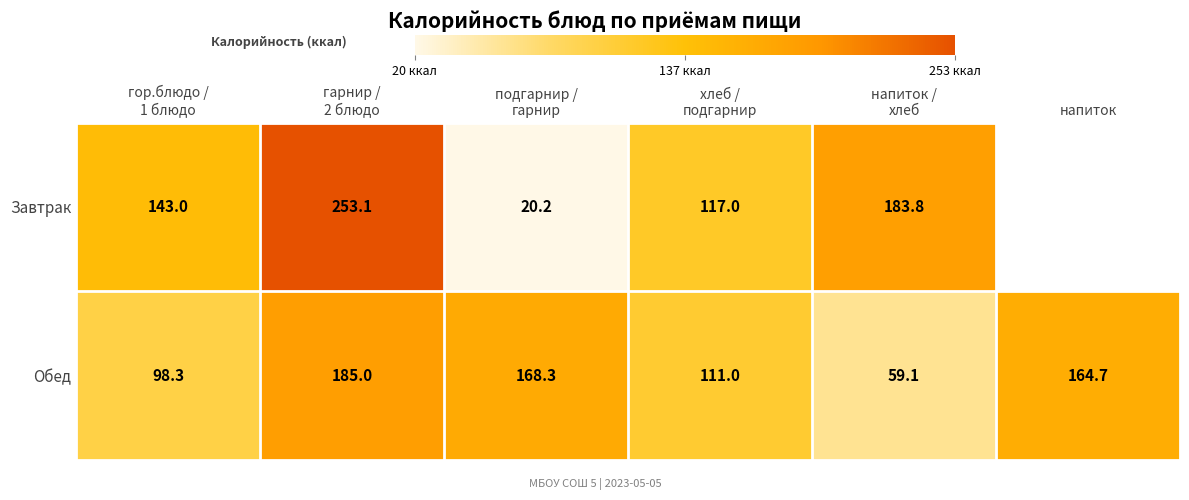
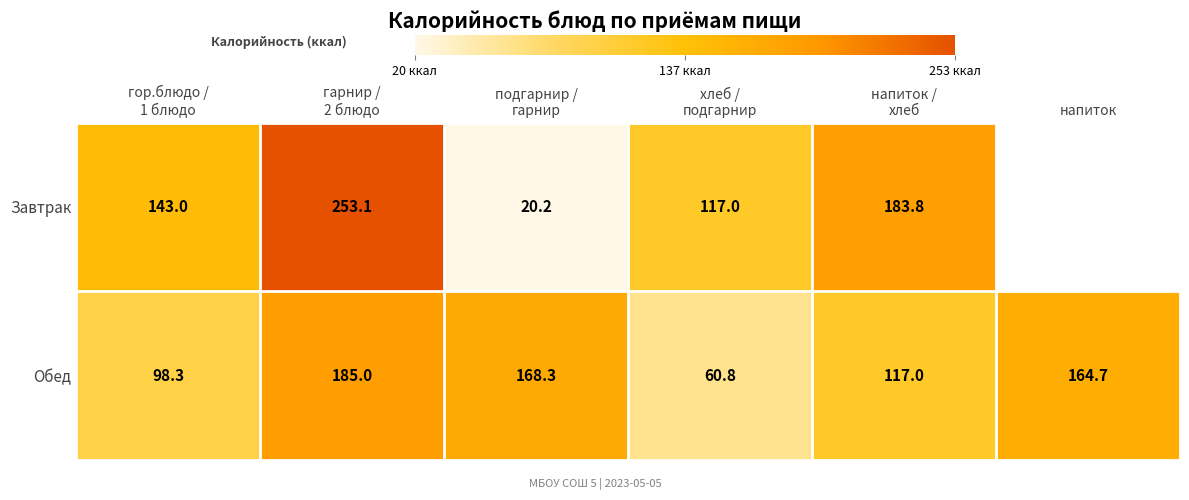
  {
    "Завтрак": {
      "гор.блюдо / 1 блюдо": 143.0,
      "гарнир / 2 блюдо": 253.1,
      "подгарнир / гарнир": 20.2,
      "хлеб / подгарнир": 117.0,
      "напиток / хлеб": 183.8
    },
    "Обед": {
      "гор.блюдо / 1 блюдо": 98.3,
      "гарнир / 2 блюдо": 185.0,
      "подгарнир / гарнир": 168.3,
-     "хлеб / подгарнир": 111.0,
-     "напиток / хлеб": 59.1,
+     "хлеб / подгарнир": 60.8,
+     "напиток / хлеб": 117.0,
      "напиток": 164.7
    }
  }
